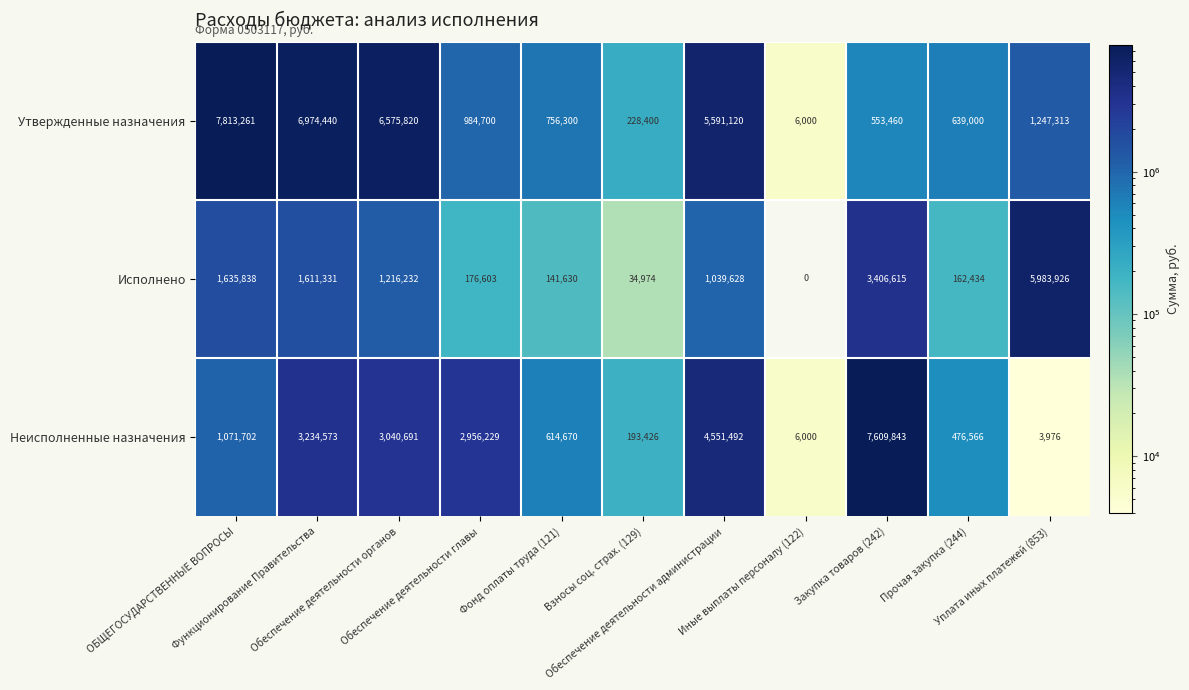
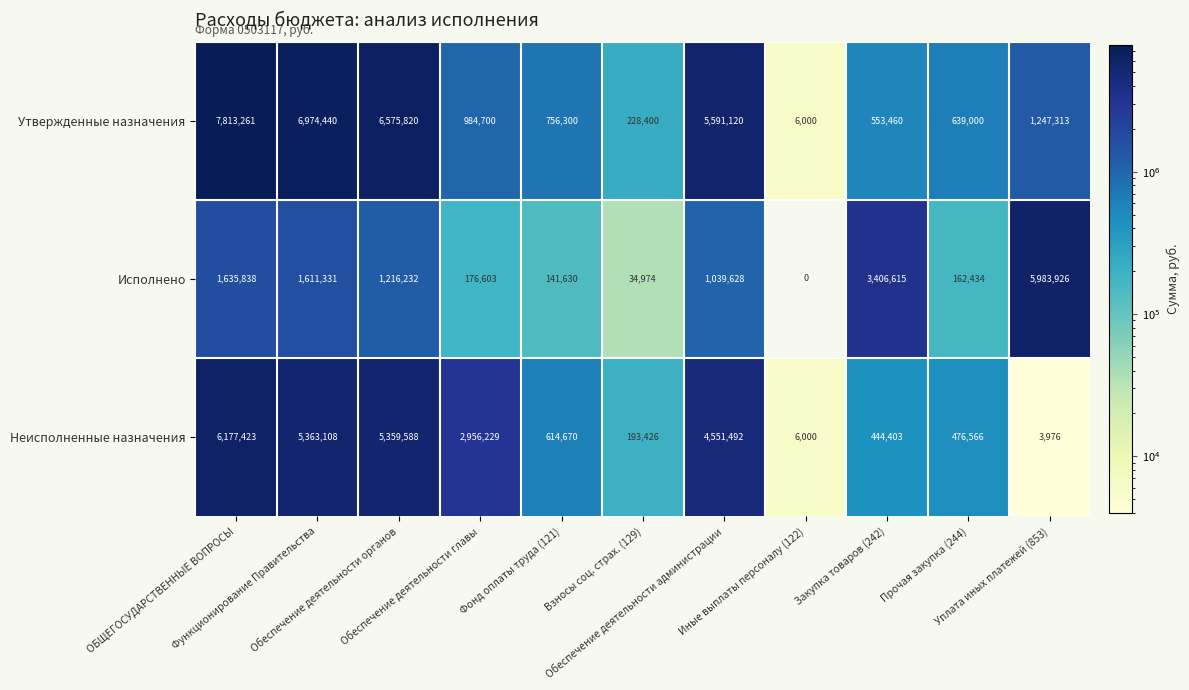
  {
    "Утвержденные назначения": {
      "ОБЩЕГОСУДАРСТВЕННЫЕ ВОПРОСЫ": "7,813,261",
      "Функционирование Правительства": "6,974,440",
      "Обеспечение деятельности органов": "6,575,820",
      "Обеспечение деятельности главы": "984,700",
      "Фонд оплаты труда (121)": "756,300",
      "Взносы соц. страх. (129)": "228,400",
      "Обеспечение деятельности администрации": "5,591,120",
      "Иные выплаты персоналу (122)": "6,000",
      "Закупка товаров (242)": "553,460",
      "Прочая закупка (244)": "639,000",
      "Уплата иных платежей (853)": "1,247,313"
    },
    "Исполнено": {
      "ОБЩЕГОСУДАРСТВЕННЫЕ ВОПРОСЫ": "1,635,838",
      "Функционирование Правительства": "1,611,331",
      "Обеспечение деятельности органов": "1,216,232",
      "Обеспечение деятельности главы": "176,603",
      "Фонд оплаты труда (121)": "141,630",
      "Взносы соц. страх. (129)": "34,974",
      "Обеспечение деятельности администрации": "1,039,628",
      "Иные выплаты персоналу (122)": "0",
      "Закупка товаров (242)": "3,406,615",
      "Прочая закупка (244)": "162,434",
      "Уплата иных платежей (853)": "5,983,926"
    },
    "Неисполненные назначения": {
-     "ОБЩЕГОСУДАРСТВЕННЫЕ ВОПРОСЫ": "1,071,702",
-     "Функционирование Правительства": "3,234,573",
-     "Обеспечение деятельности органов": "3,040,691",
+     "ОБЩЕГОСУДАРСТВЕННЫЕ ВОПРОСЫ": "6,177,423",
+     "Функционирование Правительства": "5,363,108",
+     "Обеспечение деятельности органов": "5,359,588",
      "Обеспечение деятельности главы": "2,956,229",
      "Фонд оплаты труда (121)": "614,670",
      "Взносы соц. страх. (129)": "193,426",
      "Обеспечение деятельности администрации": "4,551,492",
      "Иные выплаты персоналу (122)": "6,000",
-     "Закупка товаров (242)": "7,609,843",
+     "Закупка товаров (242)": "444,403",
      "Прочая закупка (244)": "476,566",
      "Уплата иных платежей (853)": "3,976"
    }
  }
